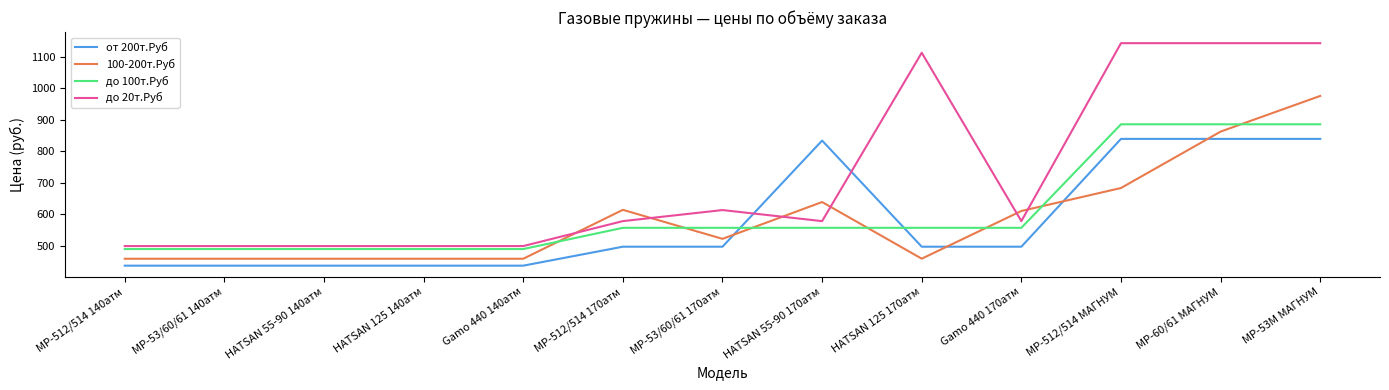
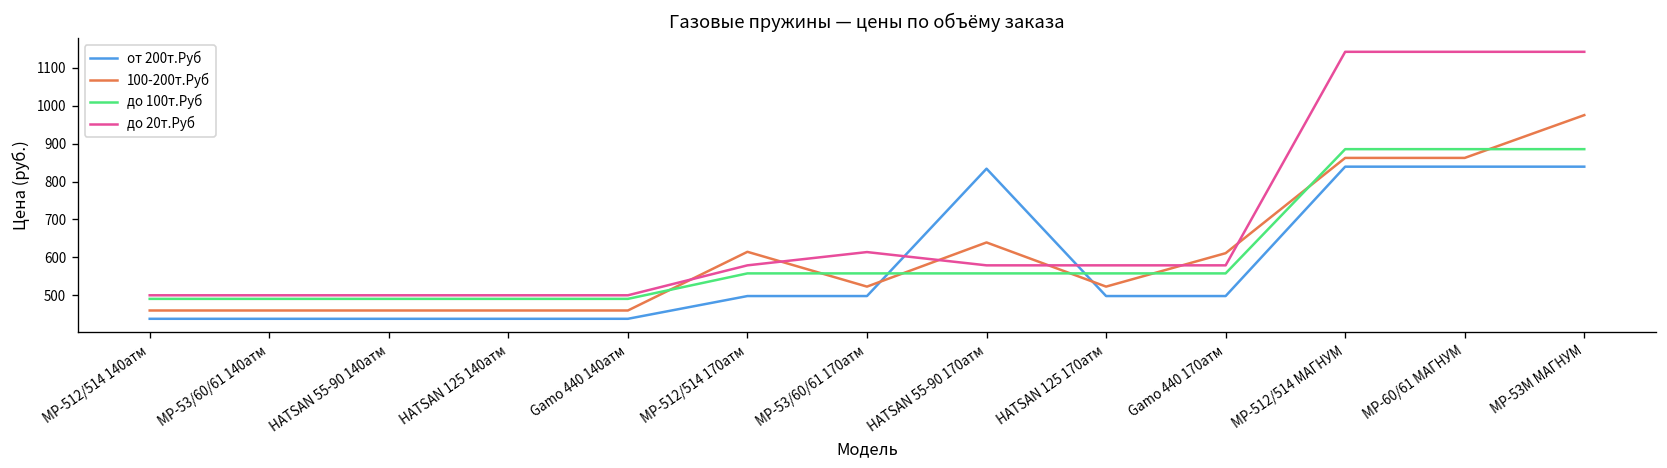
  {
    "от 200т.Руб": {
      "МР-512/514 140атм": 440,
      "МР-53/60/61 140атм": 440,
      "HATSAN 55-90 140атм": 440,
      "HATSAN 125 140атм": 440,
      "Gamo 440 140атм": 440,
      "МР-512/514 170атм": 500,
      "МР-53/60/61 170атм": 500,
      "HATSAN 55-90 170атм": 830,
      "HATSAN 125 170атм": 500,
      "Gamo 440 170атм": 500,
      "МР-512/514 МАГНУМ": 840,
      "МР-60/61 МАГНУМ": 840,
      "МР-53М МАГНУМ": 840
    },
    "100-200т.Руб": {
      "МР-512/514 140атм": 460,
      "МР-53/60/61 140атм": 460,
      "HATSAN 55-90 140атм": 460,
      "HATSAN 125 140атм": 460,
      "Gamo 440 140атм": 460,
      "МР-512/514 170атм": 610,
      "МР-53/60/61 170атм": 520,
      "HATSAN 55-90 170атм": 640,
-     "HATSAN 125 170атм": 460,
+     "HATSAN 125 170атм": 520,
      "Gamo 440 170атм": 610,
-     "МР-512/514 МАГНУМ": 680,
+     "МР-512/514 МАГНУМ": 860,
      "МР-60/61 МАГНУМ": 860,
      "МР-53М МАГНУМ": 980
    },
    "до 100т.Руб": {
      "МР-512/514 140атм": 490,
      "МР-53/60/61 140атм": 490,
      "HATSAN 55-90 140атм": 490,
      "HATSAN 125 140атм": 490,
      "Gamo 440 140атм": 490,
      "МР-512/514 170атм": 560,
      "МР-53/60/61 170атм": 560,
      "HATSAN 55-90 170атм": 560,
      "HATSAN 125 170атм": 560,
      "Gamo 440 170атм": 560,
      "МР-512/514 МАГНУМ": 890,
      "МР-60/61 МАГНУМ": 890,
      "МР-53М МАГНУМ": 890
    },
    "до 20т.Руб": {
      "МР-512/514 140атм": 500,
      "МР-53/60/61 140атм": 500,
      "HATSAN 55-90 140атм": 500,
      "HATSAN 125 140атм": 500,
      "Gamo 440 140атм": 500,
      "МР-512/514 170атм": 580,
      "МР-53/60/61 170атм": 610,
      "HATSAN 55-90 170атм": 580,
-     "HATSAN 125 170атм": 1110,
+     "HATSAN 125 170атм": 580,
      "Gamo 440 170атм": 580,
      "МР-512/514 МАГНУМ": 1140,
      "МР-60/61 МАГНУМ": 1140,
      "МР-53М МАГНУМ": 1140
    }
  }
